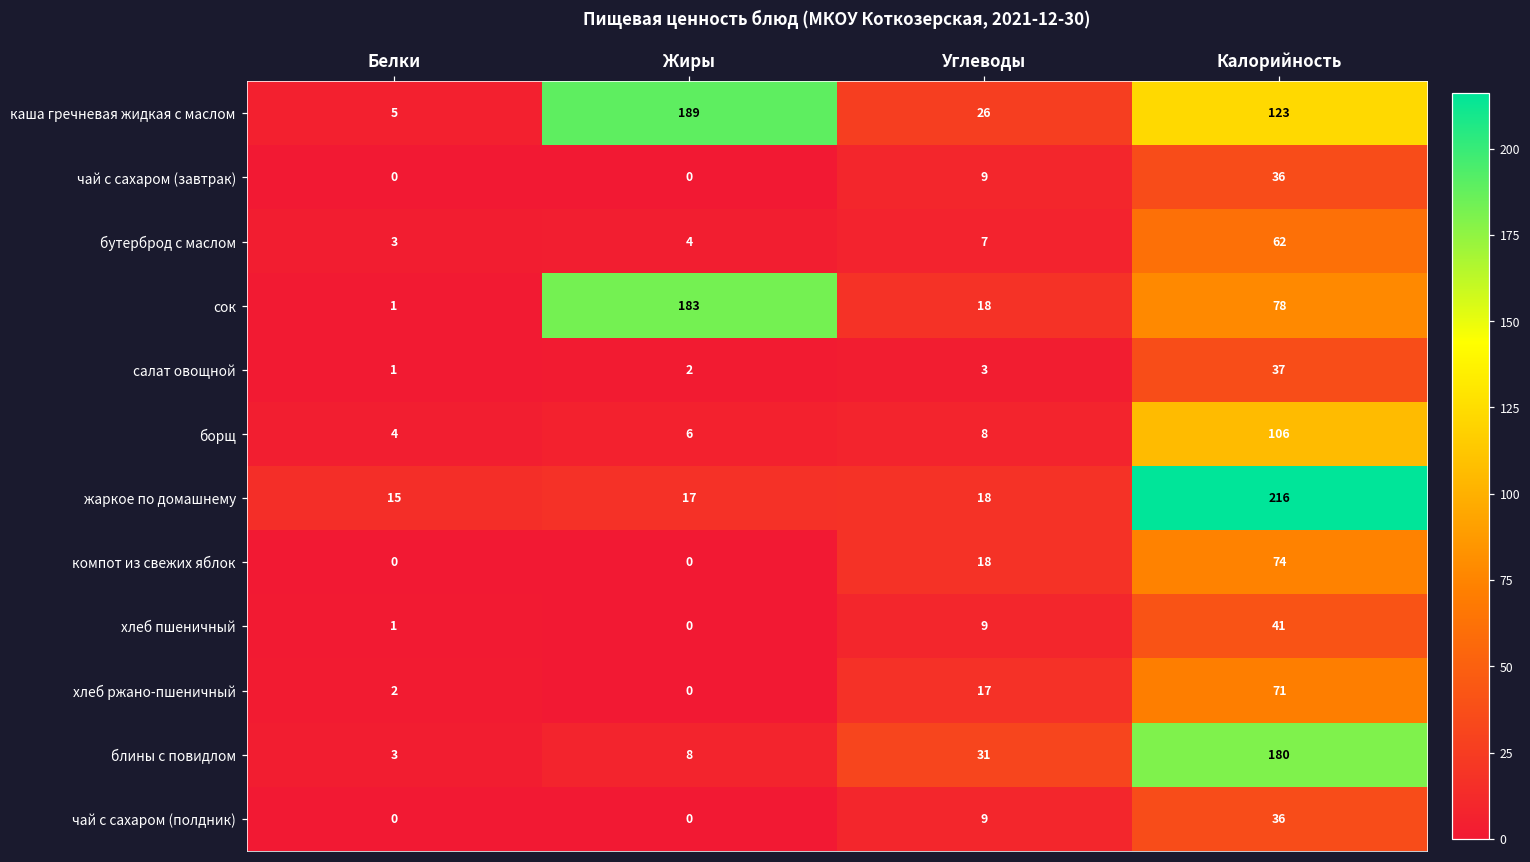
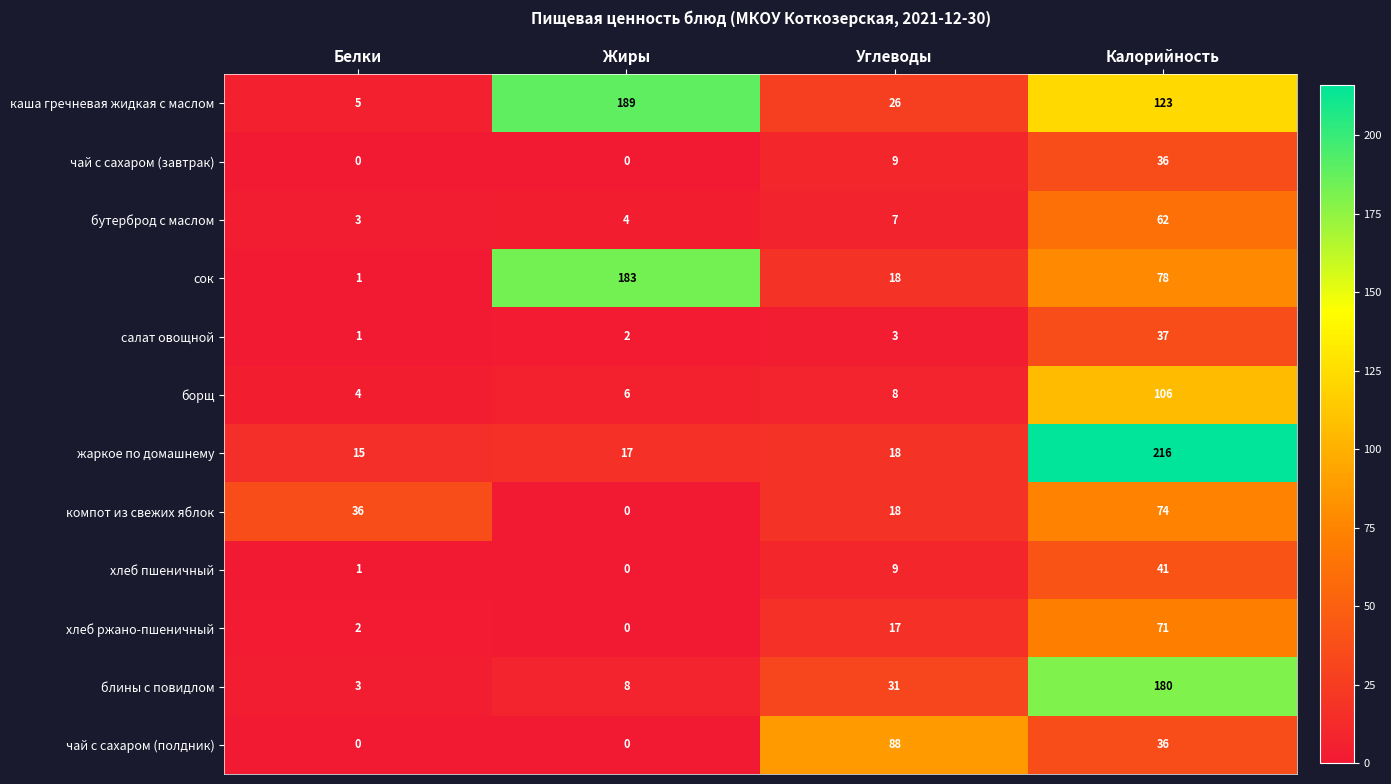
  {
    "каша гречневая жидкая с маслом": {
      "Белки": 5,
      "Жиры": 189,
      "Углеводы": 26,
      "Калорийность": 123
    },
    "чай с сахаром (завтрак)": {
      "Белки": 0,
      "Жиры": 0,
      "Углеводы": 9,
      "Калорийность": 36
    },
    "бутерброд с маслом": {
      "Белки": 3,
      "Жиры": 4,
      "Углеводы": 7,
      "Калорийность": 62
    },
    "сок": {
      "Белки": 1,
      "Жиры": 183,
      "Углеводы": 18,
      "Калорийность": 78
    },
    "салат овощной": {
      "Белки": 1,
      "Жиры": 2,
      "Углеводы": 3,
      "Калорийность": 37
    },
    "борщ": {
      "Белки": 4,
      "Жиры": 6,
      "Углеводы": 8,
      "Калорийность": 106
    },
    "жаркое по домашнему": {
      "Белки": 15,
      "Жиры": 17,
      "Углеводы": 18,
      "Калорийность": 216
    },
    "компот из свежих яблок": {
-     "Белки": 0,
+     "Белки": 36,
      "Жиры": 0,
      "Углеводы": 18,
      "Калорийность": 74
    },
    "хлеб пшеничный": {
      "Белки": 1,
      "Жиры": 0,
      "Углеводы": 9,
      "Калорийность": 41
    },
    "хлеб ржано-пшеничный": {
      "Белки": 2,
      "Жиры": 0,
      "Углеводы": 17,
      "Калорийность": 71
    },
    "блины с повидлом": {
      "Белки": 3,
      "Жиры": 8,
      "Углеводы": 31,
      "Калорийность": 180
    },
    "чай с сахаром (полдник)": {
      "Белки": 0,
      "Жиры": 0,
-     "Углеводы": 9,
+     "Углеводы": 88,
      "Калорийность": 36
    }
  }
